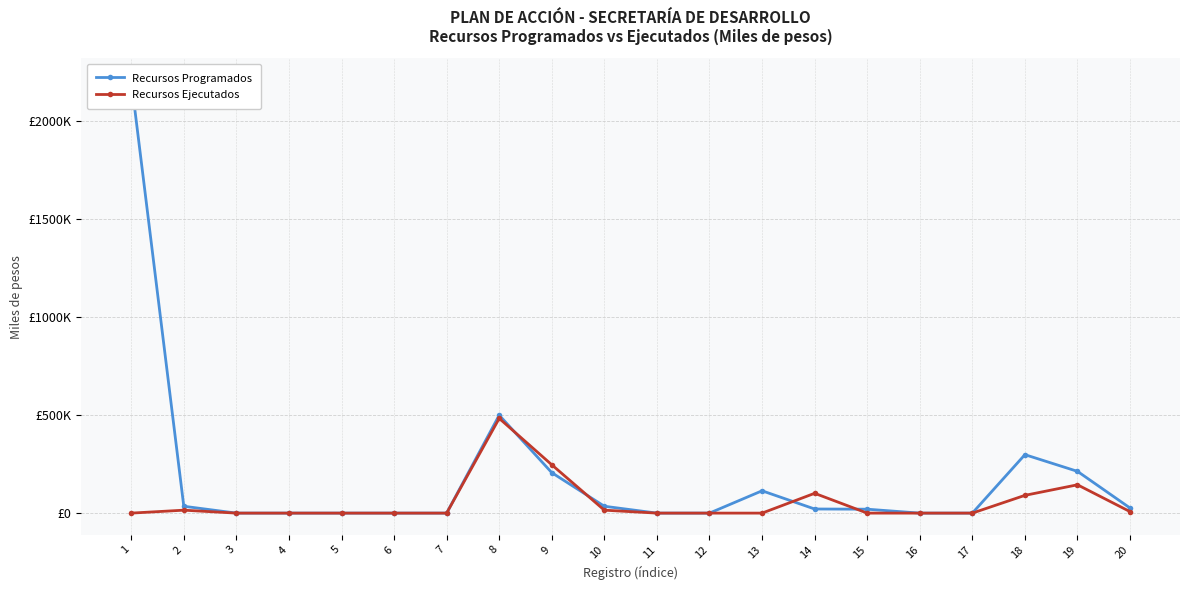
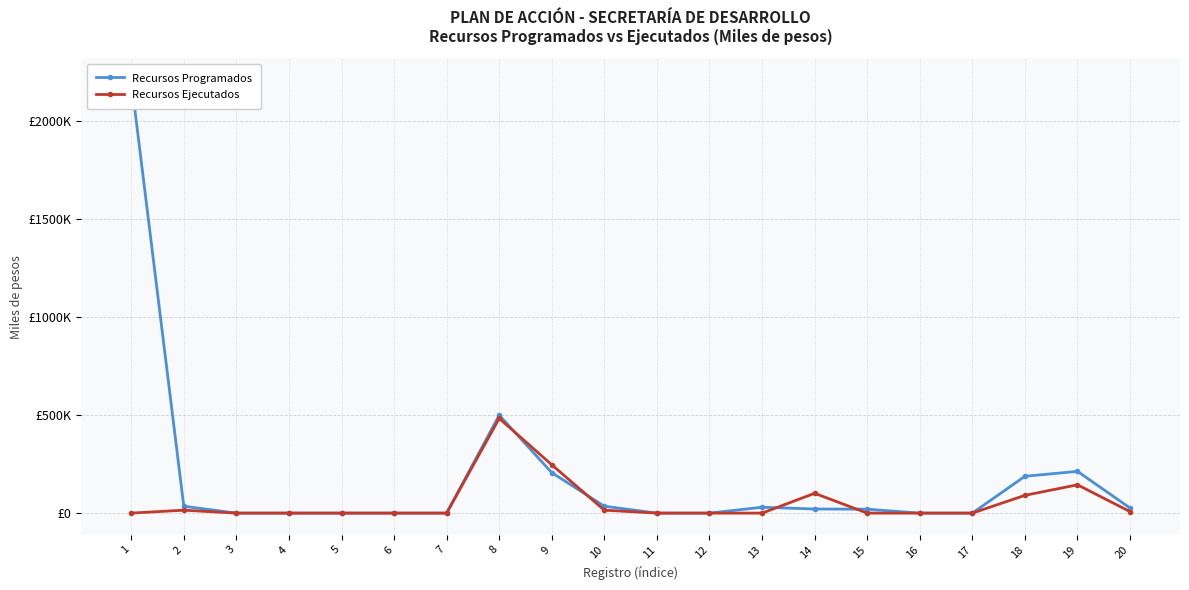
  {
    "Recursos Programados": {
      "2": "£40000",
      "8": "£500000",
      "9": "£210000",
      "10": "£40000",
-     "13": "£110000",
+     "13": "£30000",
      "14": "£20000",
      "15": "£20000",
-     "18": "£300000",
+     "18": "£190000",
      "19": "£210000",
      "20": "£30000"
    },
    "Recursos Ejecutados": {
      "1": "£0",
      "2": "£20000",
      "8": "£480000",
      "9": "£250000",
      "10": "£20000",
      "13": "£0",
      "14": "£100000",
      "15": "£0",
      "18": "£90000",
      "19": "£140000",
      "20": "£10000"
    }
  }
